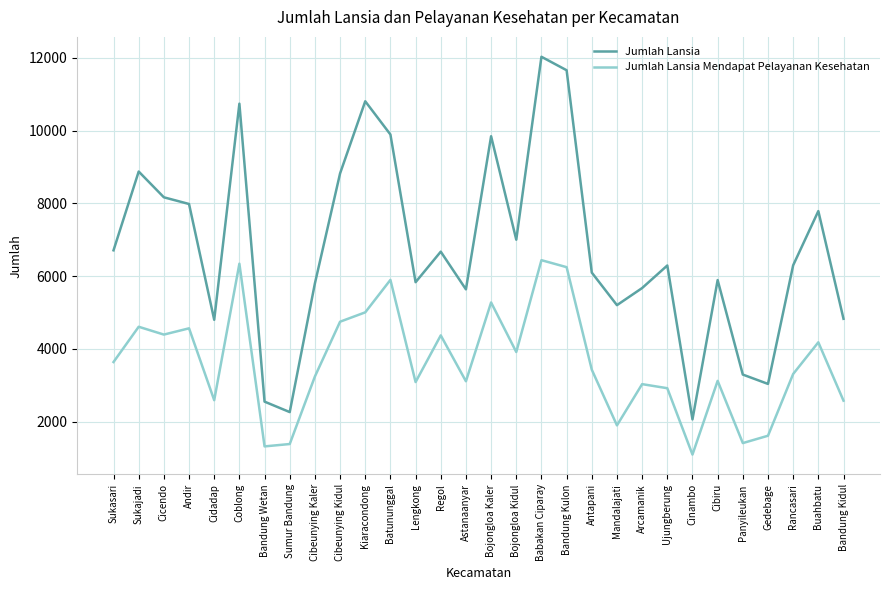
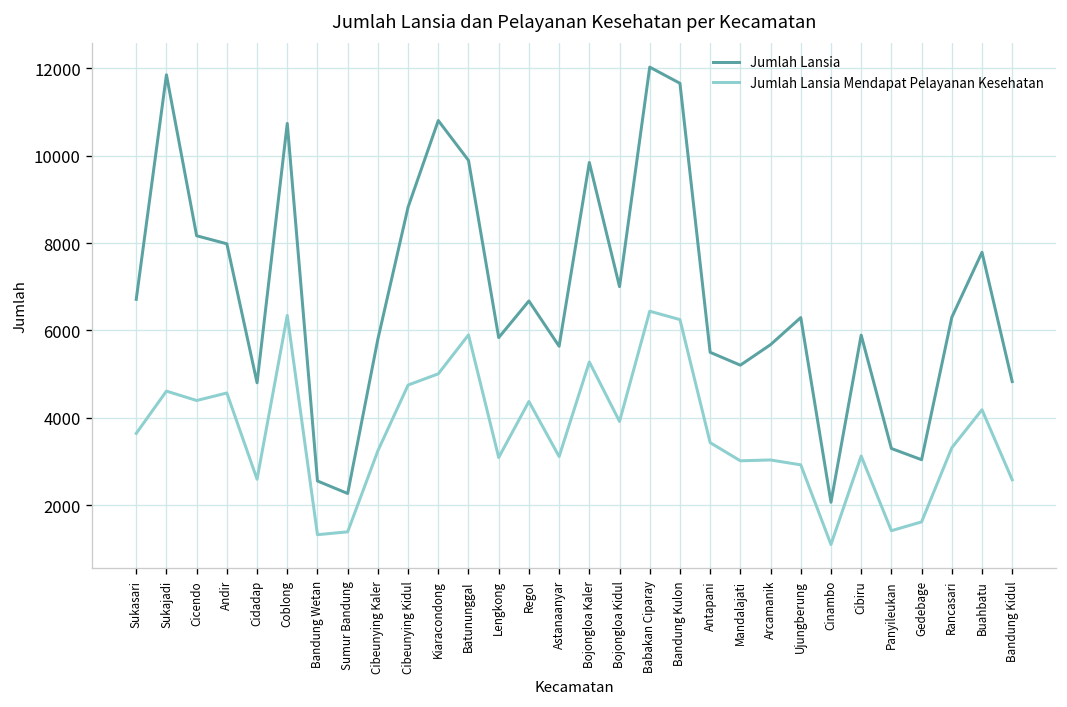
  {
    "Jumlah Lansia": {
      "Sukasari": 6700,
-     "Sukajadi": 8900,
+     "Sukajadi": 11900,
      "Cicendo": 8200,
      "Andir": 8000,
      "Cidadap": 4800,
      "Coblong": 10700,
      "Bandung Wetan": 2600,
      "Sumur Bandung": 2300,
      "Cibeunying Kaler": 5800,
      "Cibeunying Kidul": 8800,
      "Kiaracondong": 10800,
      "Batununggal": 9900,
      "Lengkong": 5800,
      "Regol": 6700,
      "Astanaanyar": 5600,
      "Bojongloa Kaler": 9800,
      "Bojongloa Kidul": 7000,
      "Babakan Ciparay": 12000,
      "Bandung Kulon": 11700,
-     "Antapani": 6100,
+     "Antapani": 5500,
      "Mandalajati": 5200,
      "Arcamanik": 5700,
      "Ujungberung": 6300,
      "Cinambo": 2100,
      "Cibiru": 5900,
      "Panyileukan": 3300,
      "Gedebage": 3000,
      "Rancasari": 6300,
      "Buahbatu": 7800,
      "Bandung Kidul": 4800
    },
    "Jumlah Lansia Mendapat Pelayanan Kesehatan": {
      "Sukasari": 3600,
      "Sukajadi": 4600,
      "Cicendo": 4400,
      "Andir": 4600,
      "Cidadap": 2600,
      "Coblong": 6300,
      "Bandung Wetan": 1300,
      "Sumur Bandung": 1400,
      "Cibeunying Kaler": 3200,
      "Cibeunying Kidul": 4700,
      "Kiaracondong": 5000,
      "Batununggal": 5900,
      "Lengkong": 3100,
      "Regol": 4400,
      "Astanaanyar": 3100,
      "Bojongloa Kaler": 5300,
      "Bojongloa Kidul": 3900,
      "Babakan Ciparay": 6400,
      "Bandung Kulon": 6200,
      "Antapani": 3400,
-     "Mandalajati": 1900,
+     "Mandalajati": 3000,
      "Arcamanik": 3000,
      "Ujungberung": 2900,
      "Cinambo": 1100,
      "Cibiru": 3100,
      "Panyileukan": 1400,
      "Gedebage": 1600,
      "Rancasari": 3300,
      "Buahbatu": 4200,
      "Bandung Kidul": 2600
    }
  }
